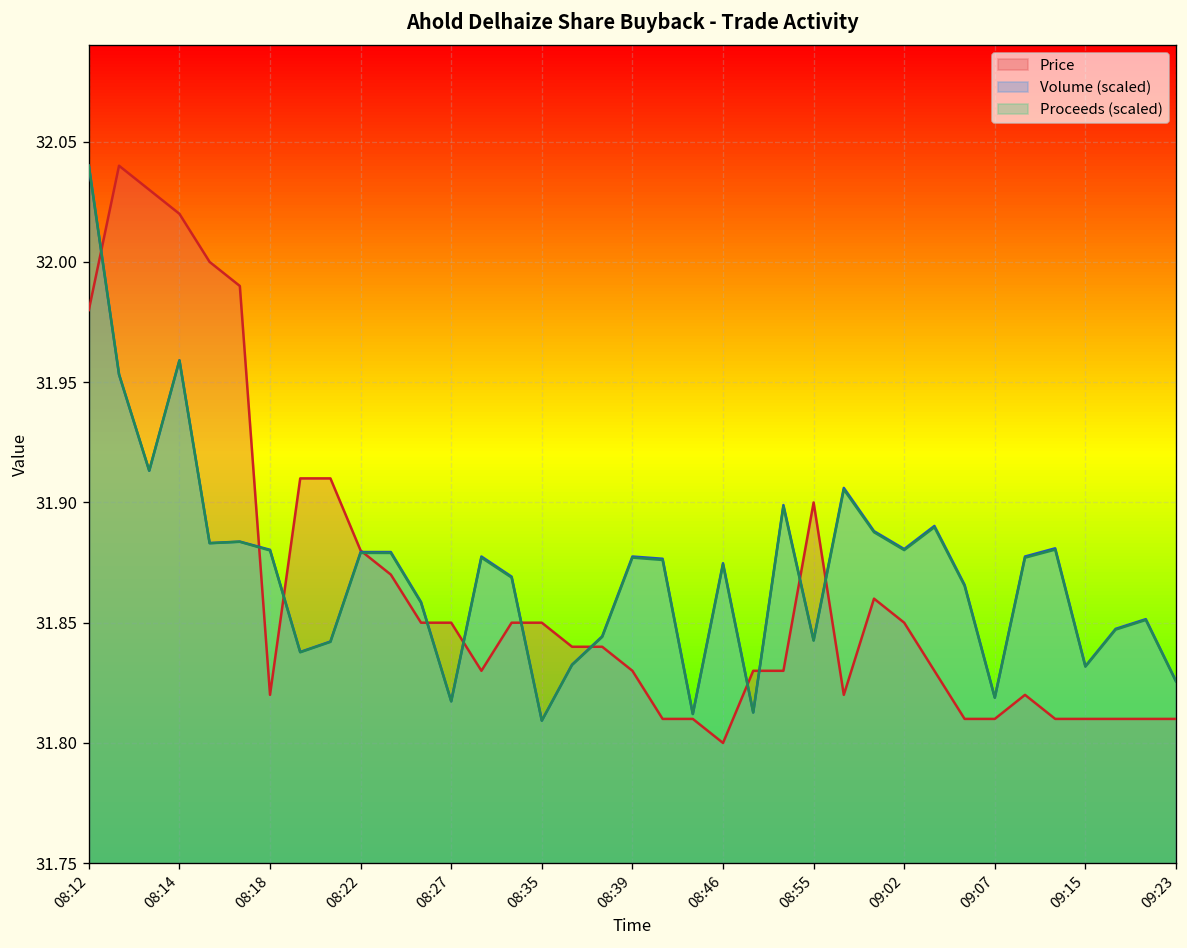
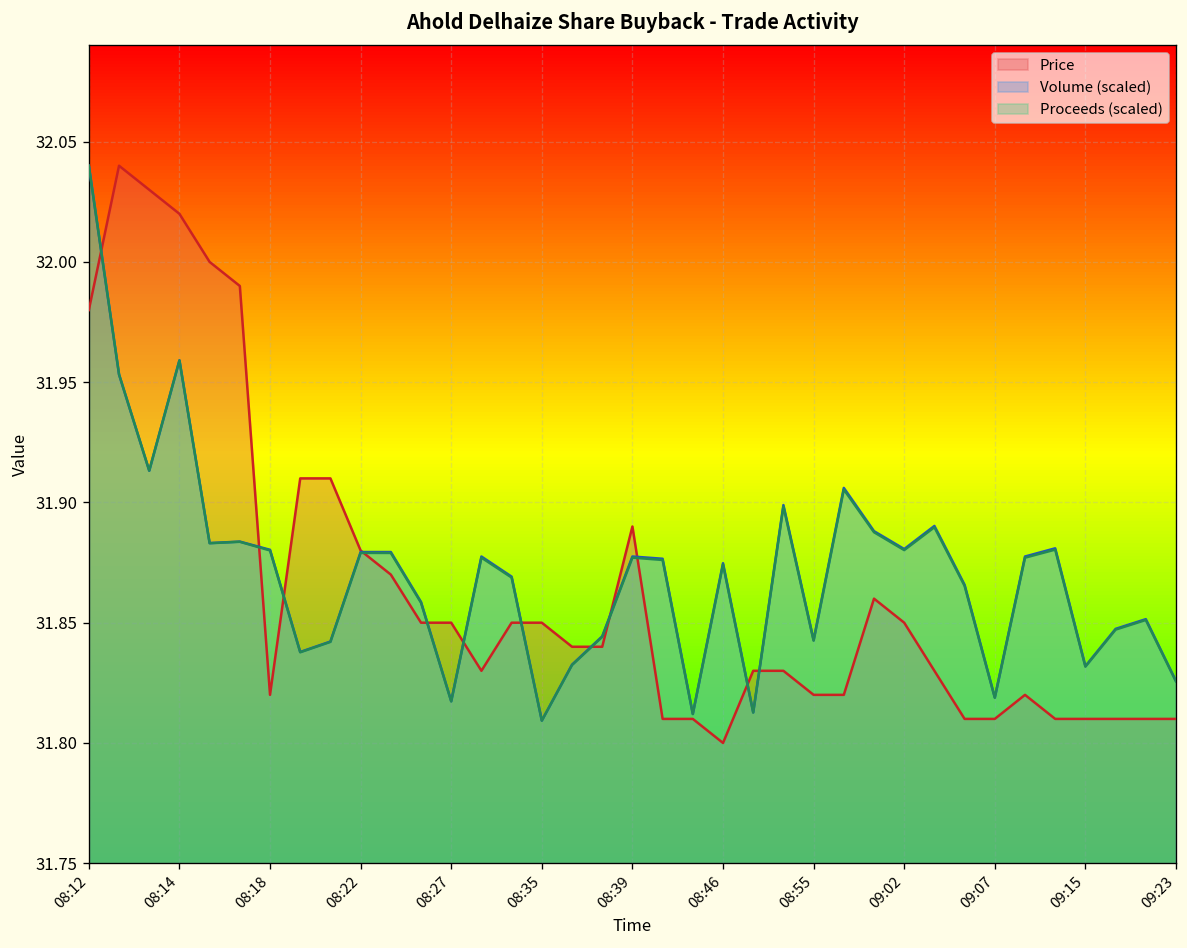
  {
    "Price": {
      "08:12": 31.98,
      "08:18": 31.82,
-     "08:39": 31.83,
+     "08:39": 31.89,
      "08:46": 31.80,
-     "08:55": 31.90
+     "08:55": 31.82
    }
  }
